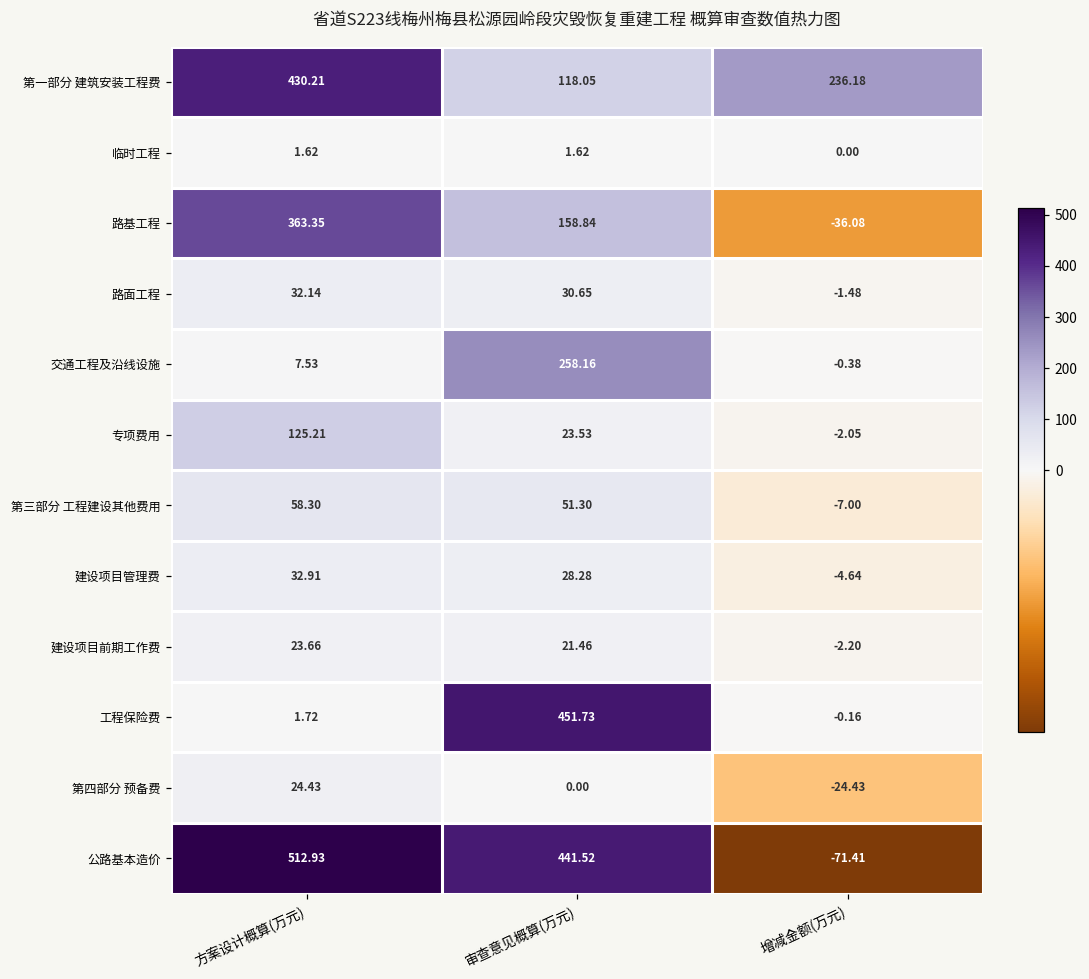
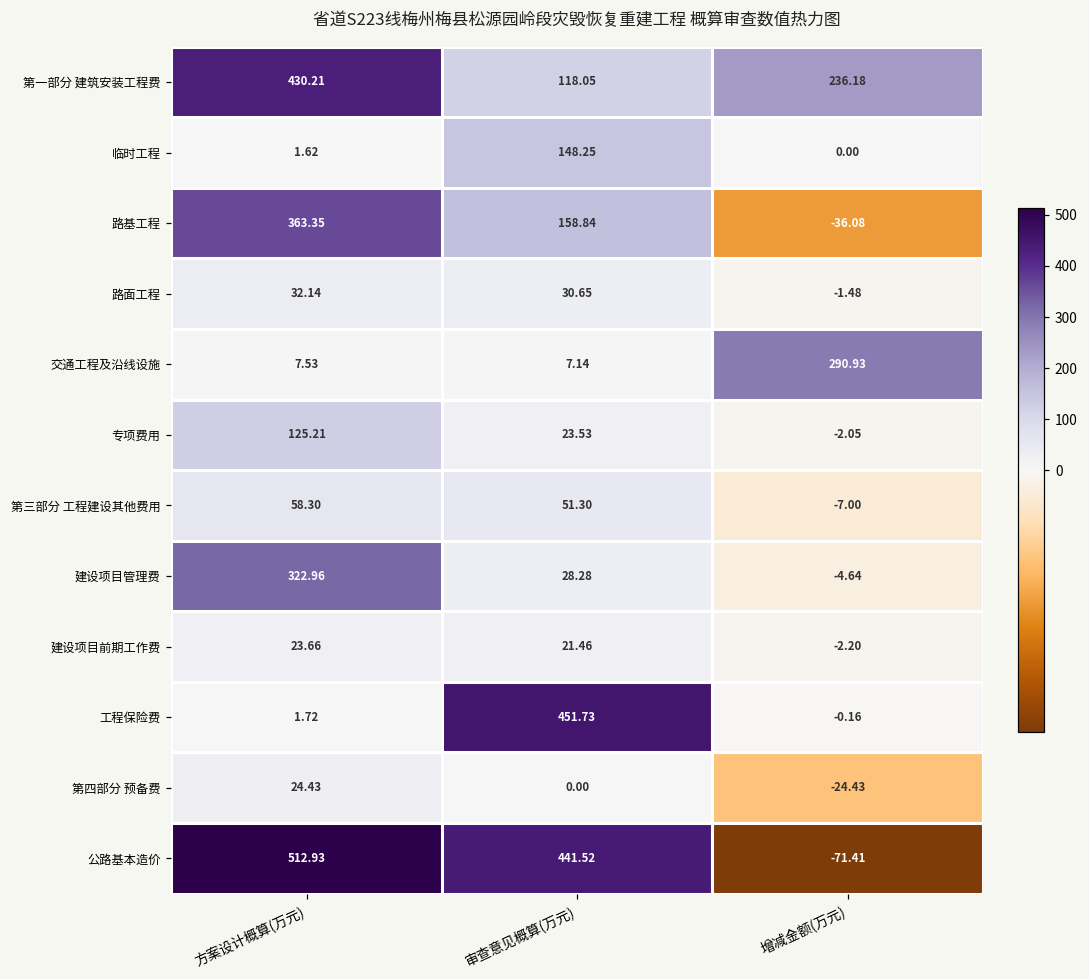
  {
    "第一部分 建筑安装工程费": {
      "方案设计概算(万元)": 430.21,
      "审查意见概算(万元)": 118.05,
      "增减金额(万元)": 236.18
    },
    "临时工程": {
      "方案设计概算(万元)": 1.62,
-     "审查意见概算(万元)": 1.62,
+     "审查意见概算(万元)": 148.25,
      "增减金额(万元)": 0.00
    },
    "路基工程": {
      "方案设计概算(万元)": 363.35,
      "审查意见概算(万元)": 158.84,
      "增减金额(万元)": -36.08
    },
    "路面工程": {
      "方案设计概算(万元)": 32.14,
      "审查意见概算(万元)": 30.65,
      "增减金额(万元)": -1.48
    },
    "交通工程及沿线设施": {
      "方案设计概算(万元)": 7.53,
-     "审查意见概算(万元)": 258.16,
-     "增减金额(万元)": -0.38
+     "审查意见概算(万元)": 7.14,
+     "增减金额(万元)": 290.93
    },
    "专项费用": {
      "方案设计概算(万元)": 125.21,
      "审查意见概算(万元)": 23.53,
      "增减金额(万元)": -2.05
    },
    "第三部分 工程建设其他费用": {
      "方案设计概算(万元)": 58.30,
      "审查意见概算(万元)": 51.30,
      "增减金额(万元)": -7.00
    },
    "建设项目管理费": {
-     "方案设计概算(万元)": 32.91,
+     "方案设计概算(万元)": 322.96,
      "审查意见概算(万元)": 28.28,
      "增减金额(万元)": -4.64
    },
    "建设项目前期工作费": {
      "方案设计概算(万元)": 23.66,
      "审查意见概算(万元)": 21.46,
      "增减金额(万元)": -2.20
    },
    "工程保险费": {
      "方案设计概算(万元)": 1.72,
      "审查意见概算(万元)": 451.73,
      "增减金额(万元)": -0.16
    },
    "第四部分 预备费": {
      "方案设计概算(万元)": 24.43,
      "审查意见概算(万元)": 0.00,
      "增减金额(万元)": -24.43
    },
    "公路基本造价": {
      "方案设计概算(万元)": 512.93,
      "审查意见概算(万元)": 441.52,
      "增减金额(万元)": -71.41
    }
  }
